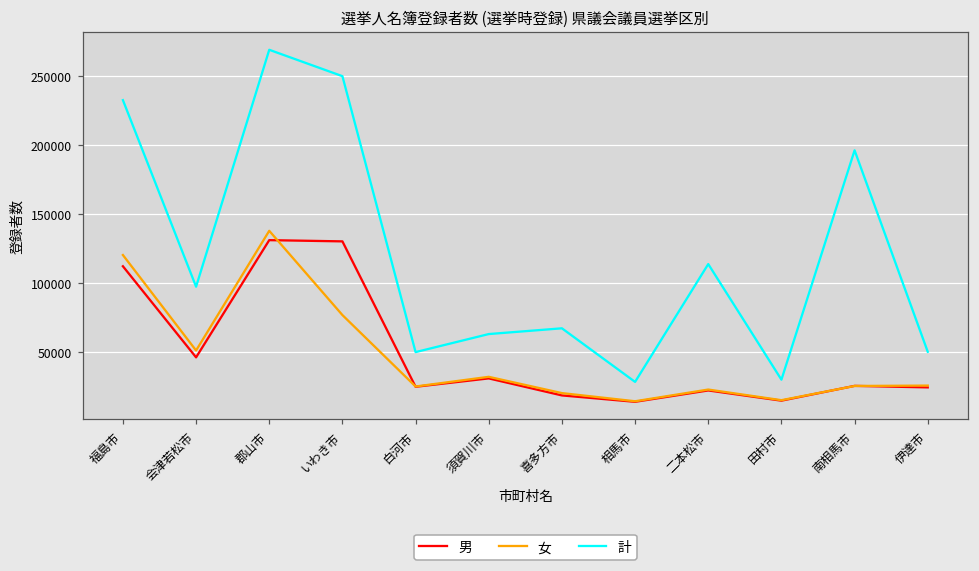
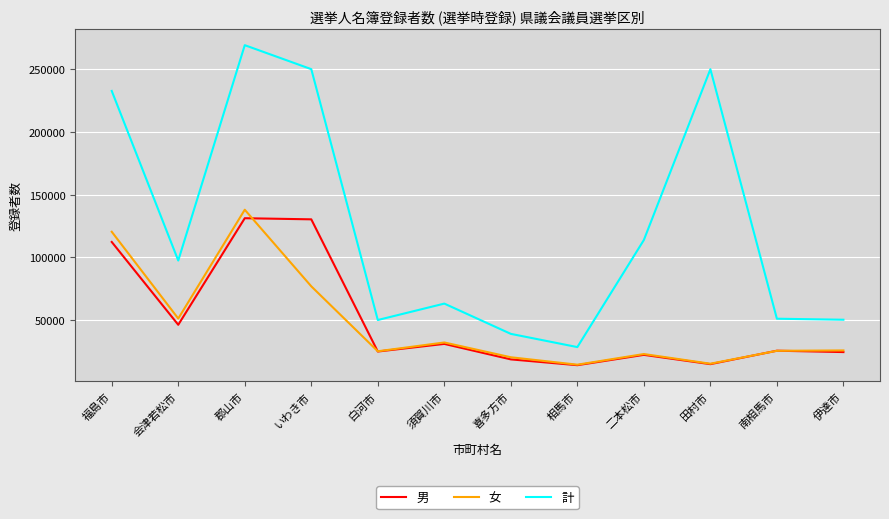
  {
    "男": {
      "福島市": 112000,
      "会津若松市": 46000,
      "郡山市": 131000,
      "いわき市": 130000
    },
    "女": {
      "福島市": 120000,
      "会津若松市": 51000,
      "郡山市": 138000,
      "いわき市": 77000
    },
    "計": {
      "福島市": 233000,
      "会津若松市": 97000,
      "郡山市": 269000,
      "いわき市": 250000,
      "白河市": 50000,
      "須賀川市": 63000,
-     "喜多方市": 67000,
+     "喜多方市": 39000,
      "相馬市": 28000,
      "二本松市": 114000,
-     "田村市": 30000,
-     "南相馬市": 196000,
+     "田村市": 250000,
+     "南相馬市": 51000,
      "伊達市": 50000
    }
  }
